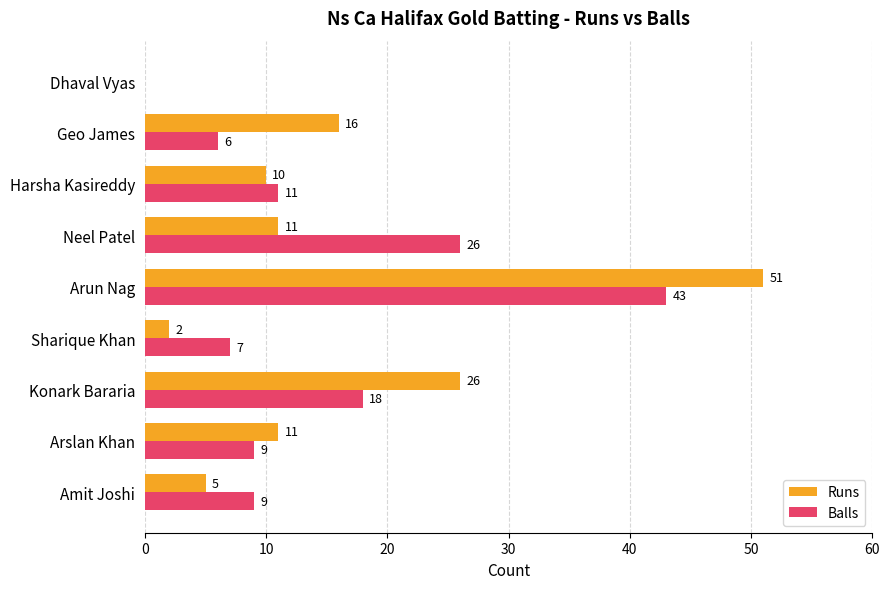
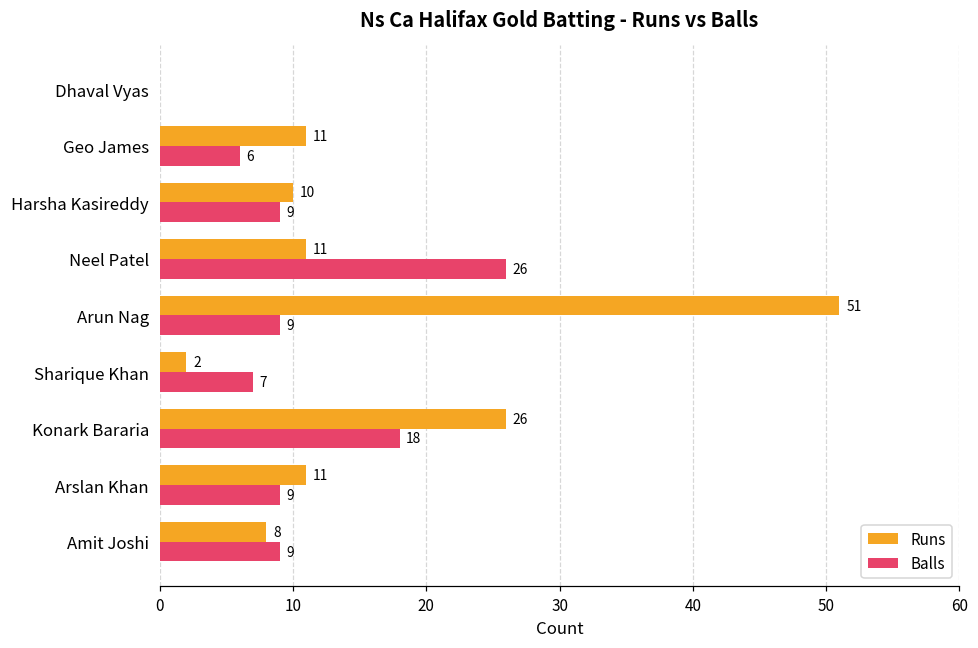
  {
    "Runs": {
-     "Geo James": 16,
+     "Geo James": 11,
      "Harsha Kasireddy": 10,
      "Neel Patel": 11,
      "Arun Nag": 51,
      "Sharique Khan": 2,
      "Konark Bararia": 26,
      "Arslan Khan": 11,
-     "Amit Joshi": 5
+     "Amit Joshi": 8
    },
    "Balls": {
      "Geo James": 6,
-     "Harsha Kasireddy": 11,
+     "Harsha Kasireddy": 9,
      "Neel Patel": 26,
-     "Arun Nag": 43,
+     "Arun Nag": 9,
      "Sharique Khan": 7,
      "Konark Bararia": 18,
      "Arslan Khan": 9,
      "Amit Joshi": 9
    }
  }
